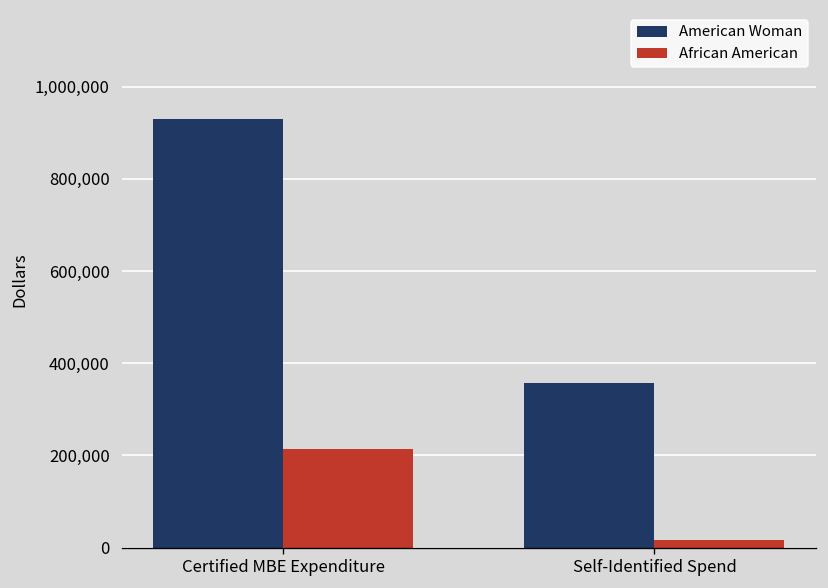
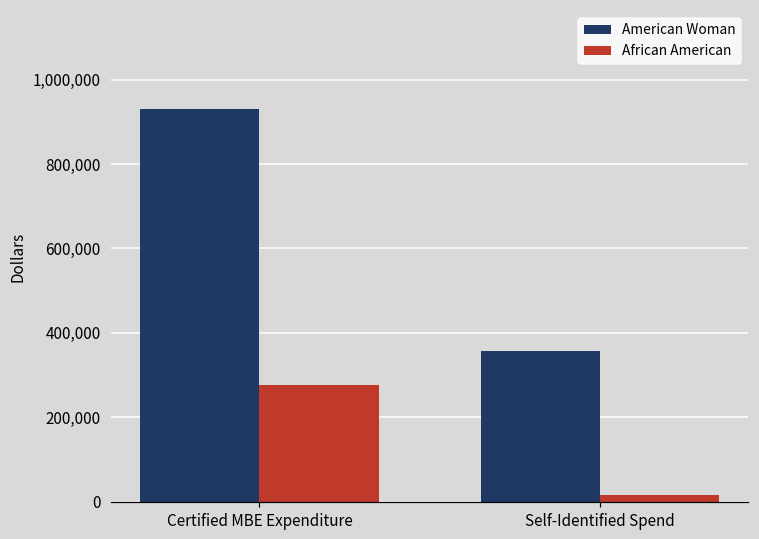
  {
    "American Woman": {
      "Certified MBE Expenditure": "930,000",
      "Self-Identified Spend": "360,000"
    },
    "African American": {
-     "Certified MBE Expenditure": "210,000",
+     "Certified MBE Expenditure": "280,000",
      "Self-Identified Spend": "20,000"
    }
  }
